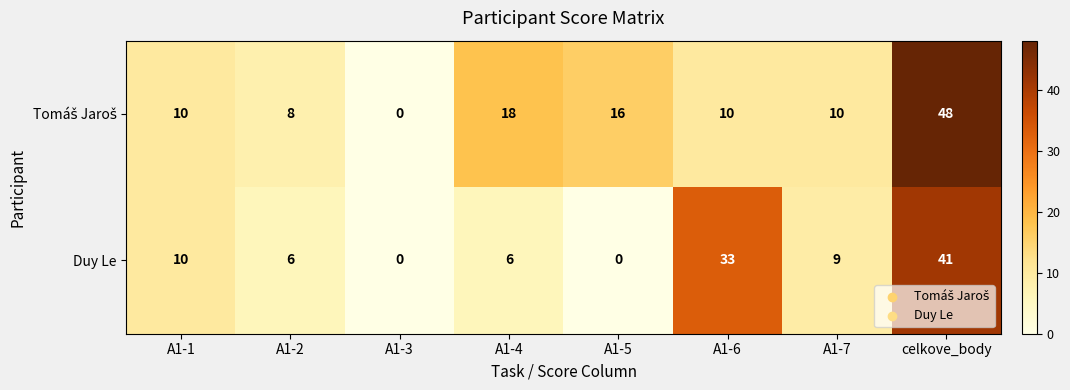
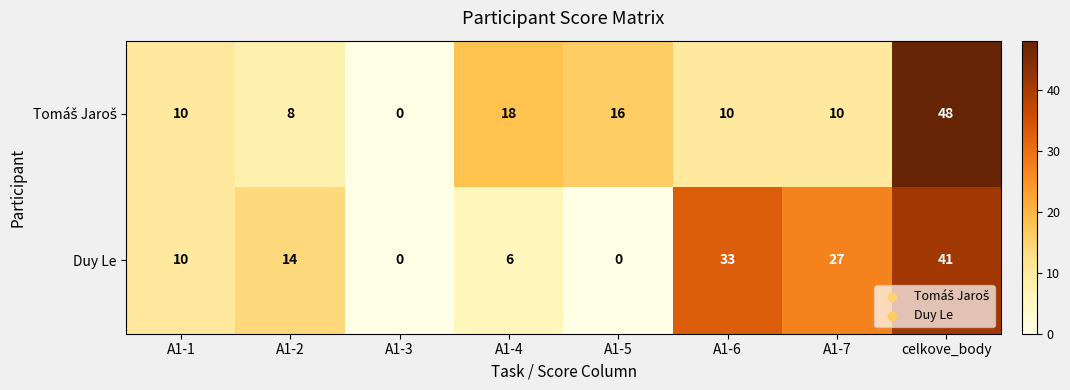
  {
    "Tomáš Jaroš": {
      "A1-1": 10,
      "A1-2": 8,
      "A1-3": 0,
      "A1-4": 18,
      "A1-5": 16,
      "A1-6": 10,
      "A1-7": 10,
      "celkove_body": 48
    },
    "Duy Le": {
      "A1-1": 10,
-     "A1-2": 6,
+     "A1-2": 14,
      "A1-3": 0,
      "A1-4": 6,
      "A1-5": 0,
      "A1-6": 33,
-     "A1-7": 9,
+     "A1-7": 27,
      "celkove_body": 41
    }
  }
